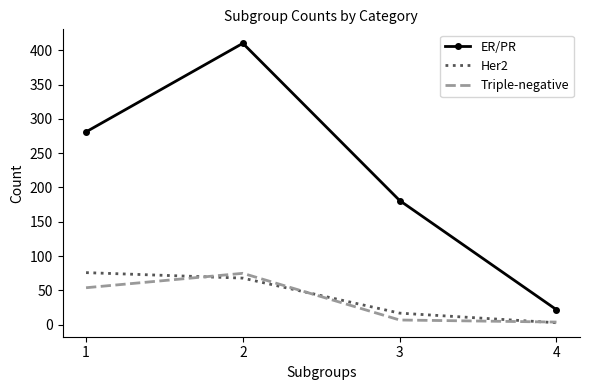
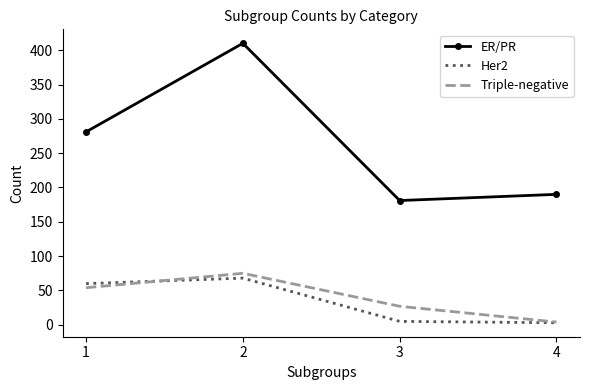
  {
    "ER/PR": {
      "1": 280,
      "2": 410,
      "3": 180,
-     "4": 20
+     "4": 190
    },
    "Her2": {
-     "1": 80,
+     "1": 60,
      "2": 70,
-     "3": 20
+     "3": 10
    },
    "Triple-negative": {
      "1": 50,
      "2": 80,
-     "3": 10
+     "3": 30
    }
  }
